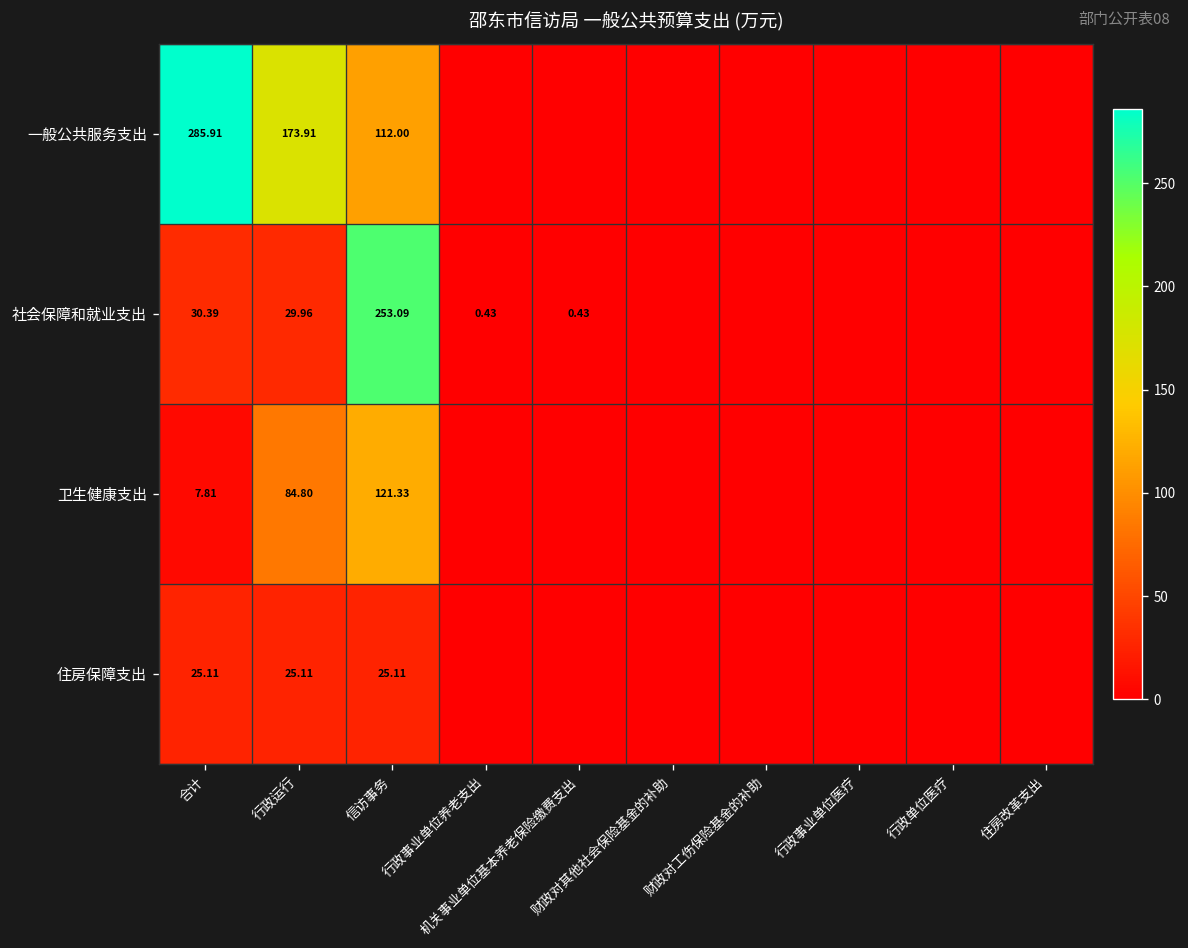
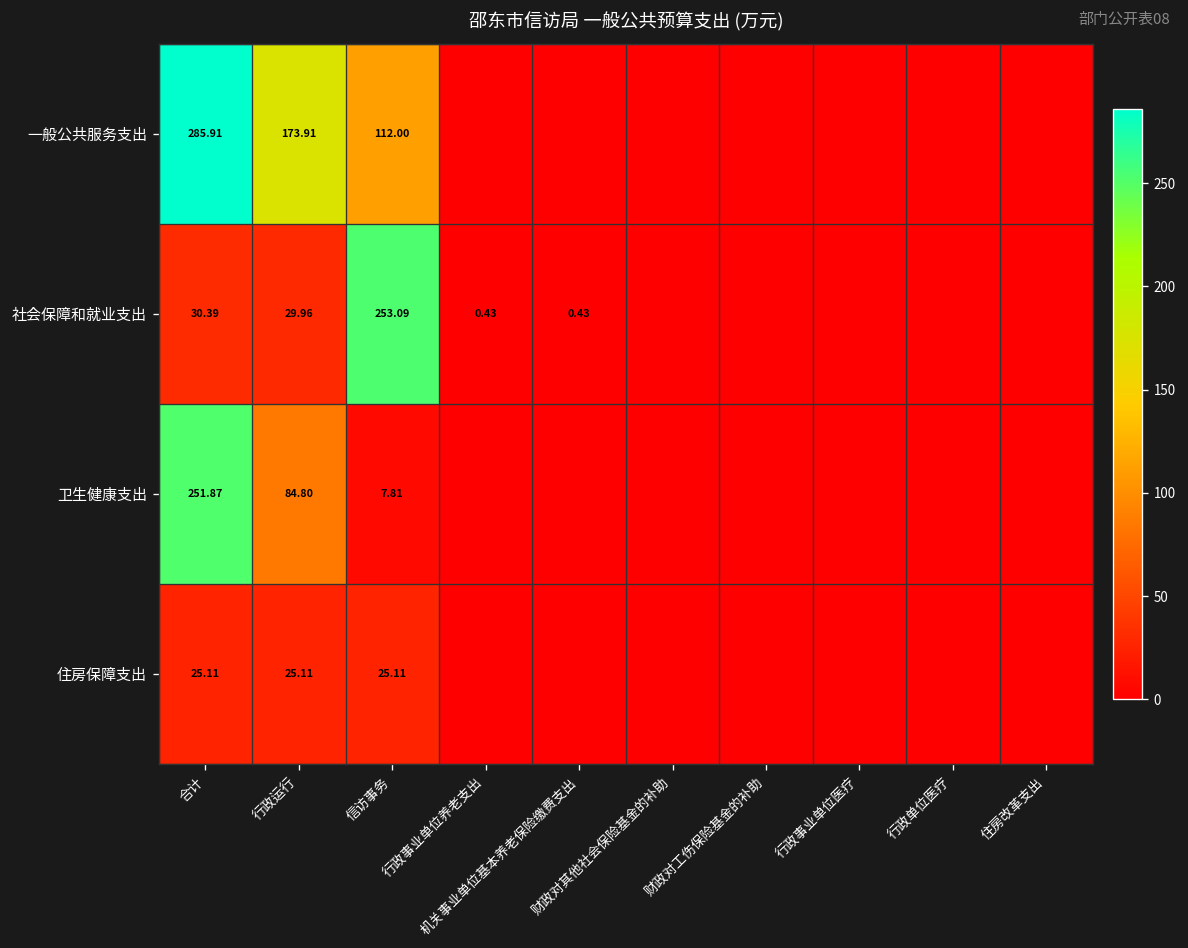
  {
    "一般公共服务支出": {
      "合计": 285.91,
      "行政运行": 173.91,
      "信访事务": 112.00
    },
    "社会保障和就业支出": {
      "合计": 30.39,
      "行政运行": 29.96,
      "信访事务": 253.09,
      "行政事业单位养老支出": 0.43,
      "机关事业单位基本养老保险缴费支出": 0.43
    },
    "卫生健康支出": {
-     "合计": 7.81,
+     "合计": 251.87,
      "行政运行": 84.80,
-     "信访事务": 121.33
+     "信访事务": 7.81
    },
    "住房保障支出": {
      "合计": 25.11,
      "行政运行": 25.11,
      "信访事务": 25.11
    }
  }
